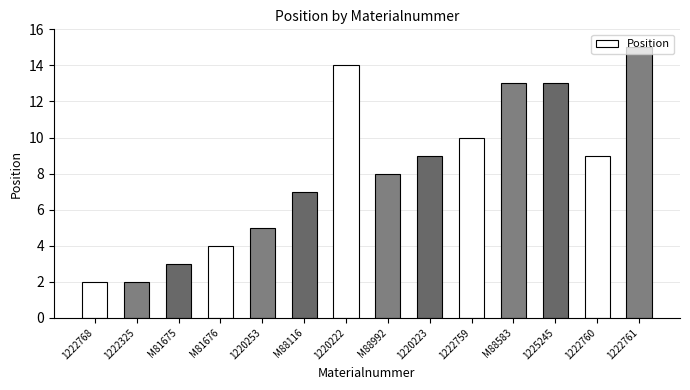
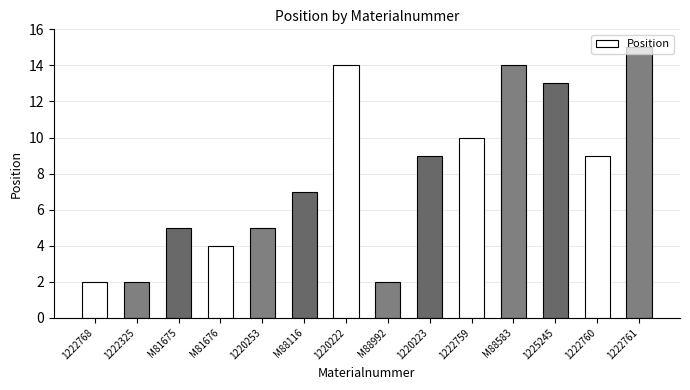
  {
    "1222768": 2,
    "1222325": 2,
-   "M81675": 3,
+   "M81675": 5,
    "M81676": 4,
    "1220253": 5,
    "M88116": 7,
    "1220222": 14,
-   "M88992": 8,
+   "M88992": 2,
    "1220223": 9,
    "1222759": 10,
-   "M88583": 13,
+   "M88583": 14,
    "1225245": 13,
    "1222760": 9
  }
